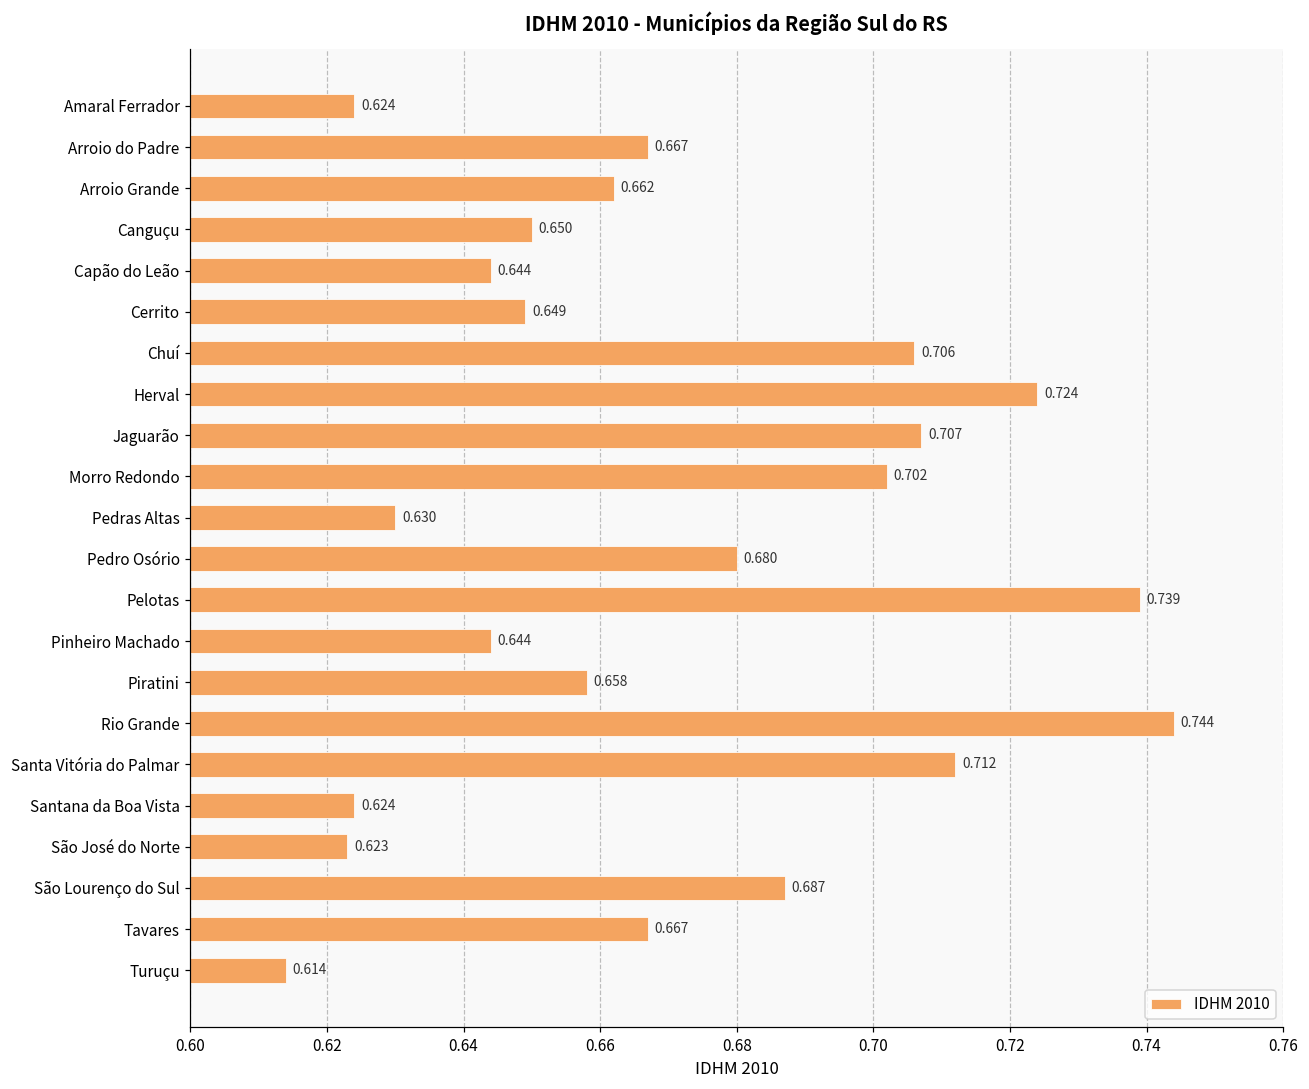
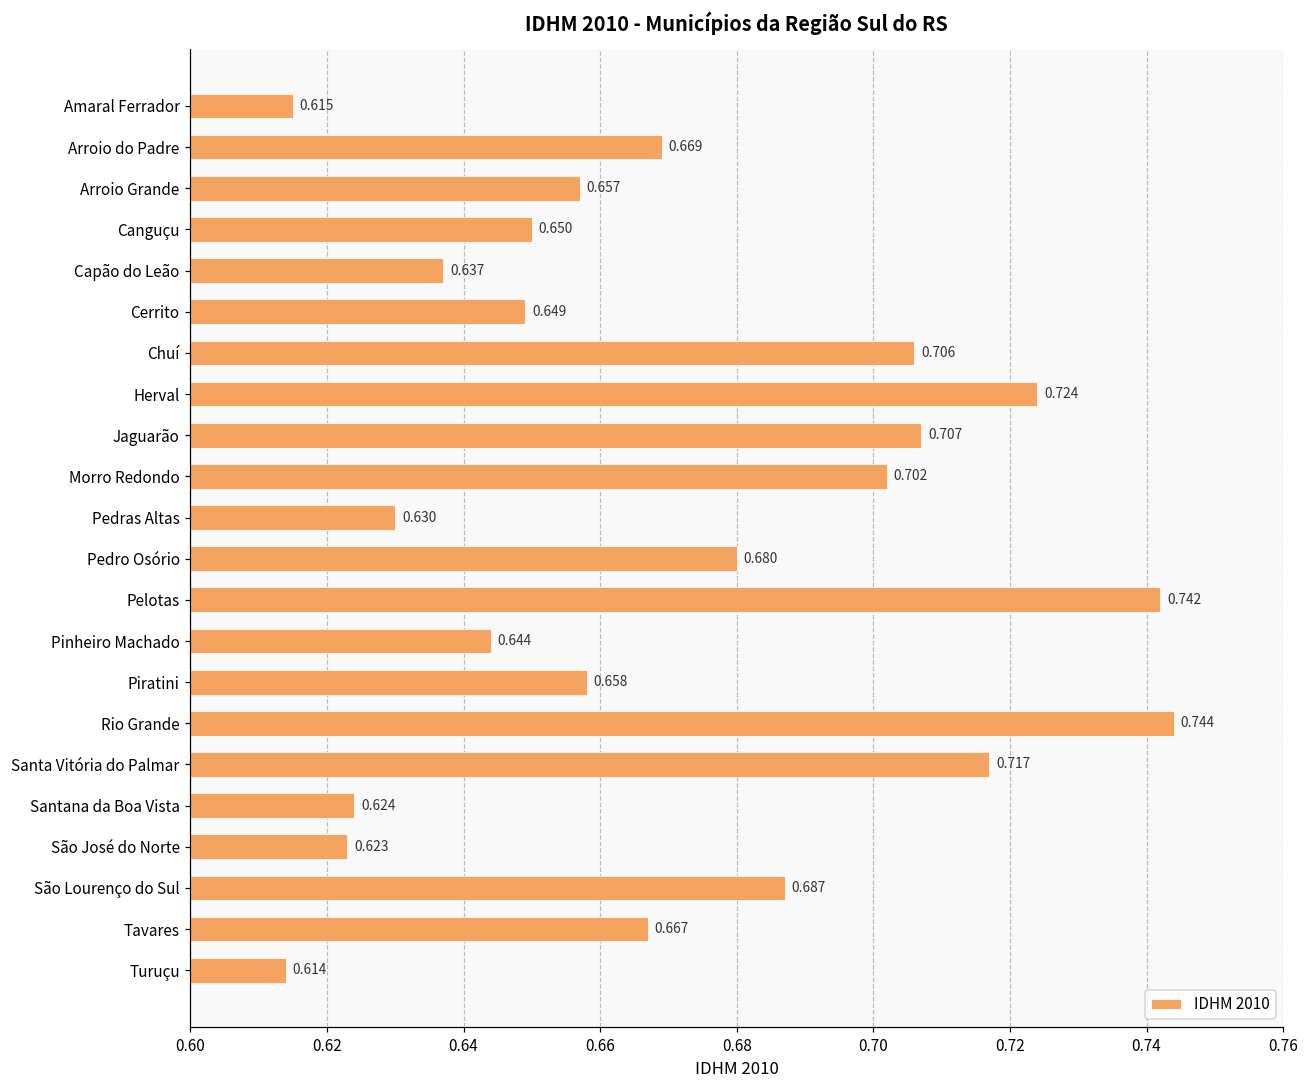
  {
-   "Amaral Ferrador": 0.624,
-   "Arroio do Padre": 0.667,
-   "Arroio Grande": 0.662,
+   "Amaral Ferrador": 0.615,
+   "Arroio do Padre": 0.669,
+   "Arroio Grande": 0.657,
    "Canguçu": 0.650,
-   "Capão do Leão": 0.644,
+   "Capão do Leão": 0.637,
    "Cerrito": 0.649,
    "Chuí": 0.706,
    "Herval": 0.724,
    "Jaguarão": 0.707,
    "Morro Redondo": 0.702,
    "Pedras Altas": 0.630,
    "Pedro Osório": 0.680,
-   "Pelotas": 0.739,
+   "Pelotas": 0.742,
    "Pinheiro Machado": 0.644,
    "Piratini": 0.658,
    "Rio Grande": 0.744,
-   "Santa Vitória do Palmar": 0.712,
+   "Santa Vitória do Palmar": 0.717,
    "Santana da Boa Vista": 0.624,
    "São José do Norte": 0.623,
    "São Lourenço do Sul": 0.687,
    "Tavares": 0.667,
    "Turuçu": 0.614
  }
